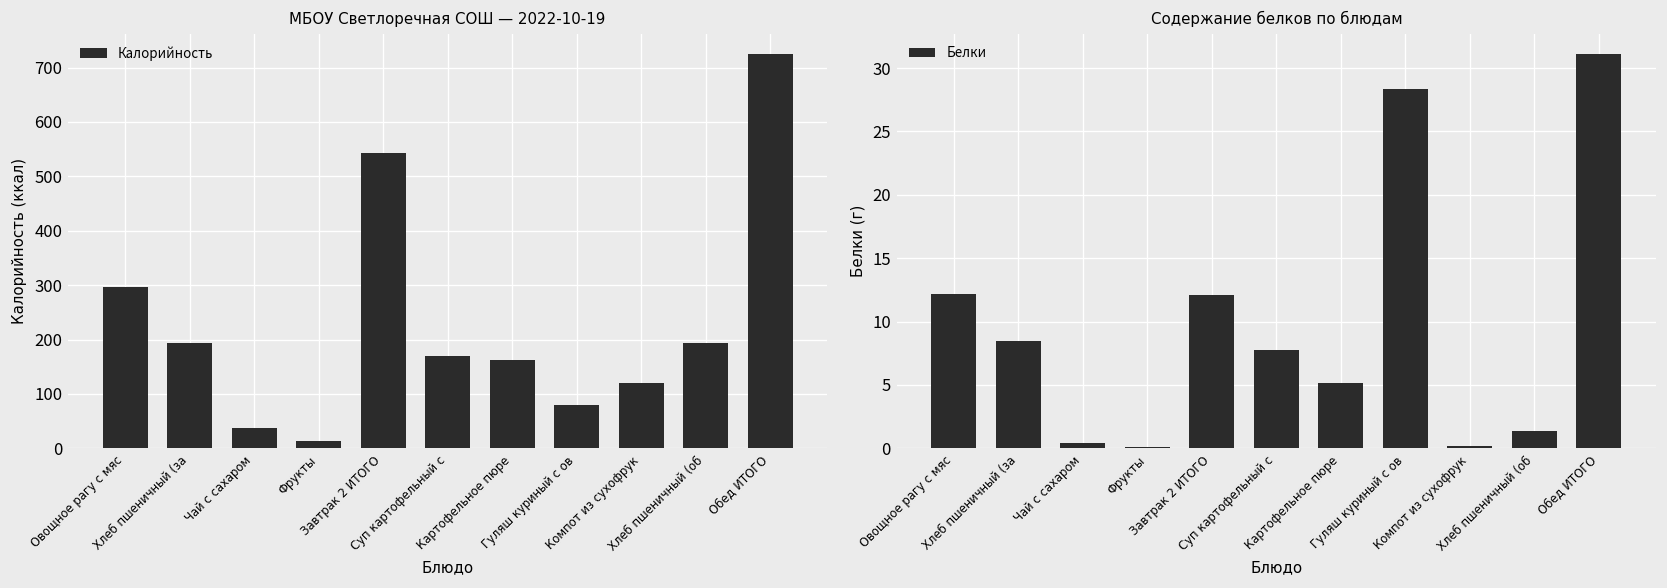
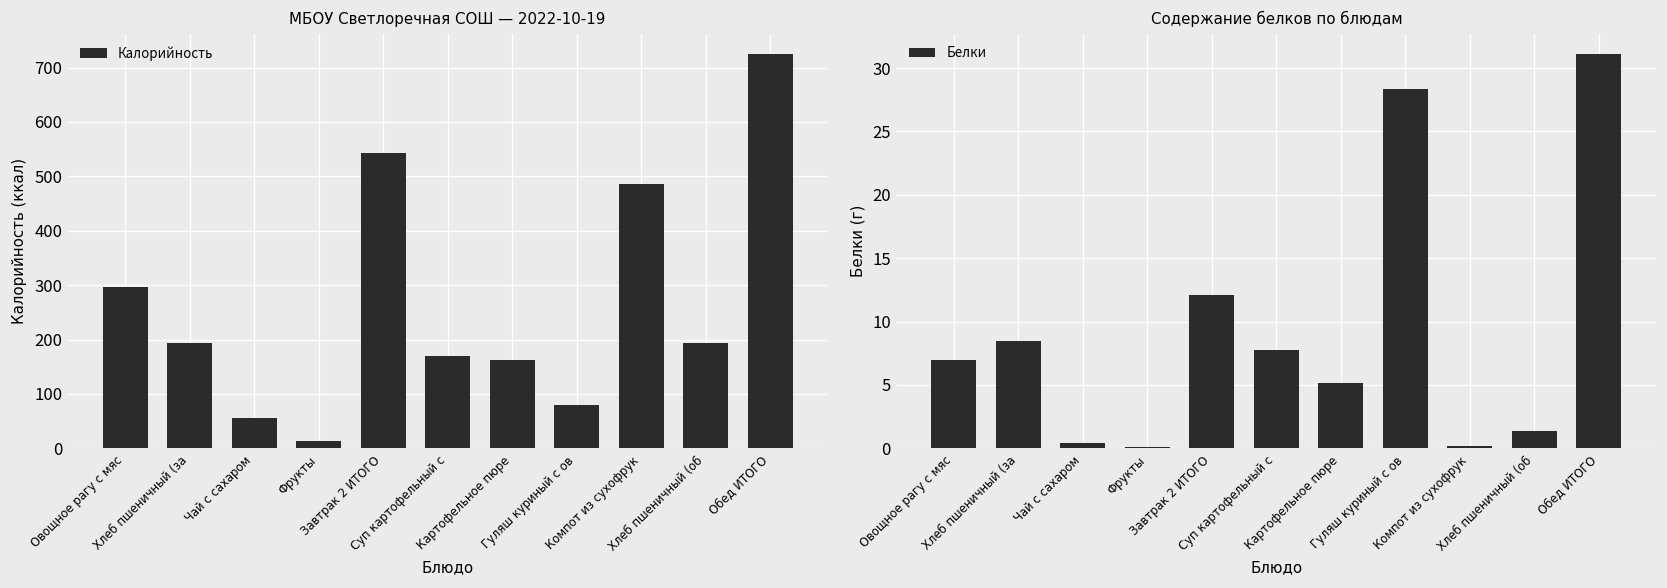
  {
    "МБОУ Светлоречная СОШ — 2022-10-19": {
      "Овощное рагу с мяс": 300,
      "Хлеб пшеничный (за": 190,
-     "Чай с сахаром": 40,
+     "Чай с сахаром": 60,
      "Фрукты": 10,
      "Завтрак 2 ИТОГО": 540,
      "Суп картофельный с": 170,
      "Картофельное пюре": 160,
      "Гуляш куриный с ов": 80,
-     "Компот из сухофрук": 120,
+     "Компот из сухофрук": 490,
      "Хлеб пшеничный (об": 190,
      "Обед ИТОГО": 730
    },
    "Содержание белков по блюдам": {
-     "Овощное рагу с мяс": 12.2,
+     "Овощное рагу с мяс": 7.0,
      "Хлеб пшеничный (за": 8.5,
      "Чай с сахаром": 0.4,
      "Завтрак 2 ИТОГО": 12.1,
      "Суп картофельный с": 7.8,
      "Картофельное пюре": 5.2,
      "Гуляш куриный с ов": 28.4,
      "Хлеб пшеничный (об": 1.4,
      "Обед ИТОГО": 31.1
    }
  }
